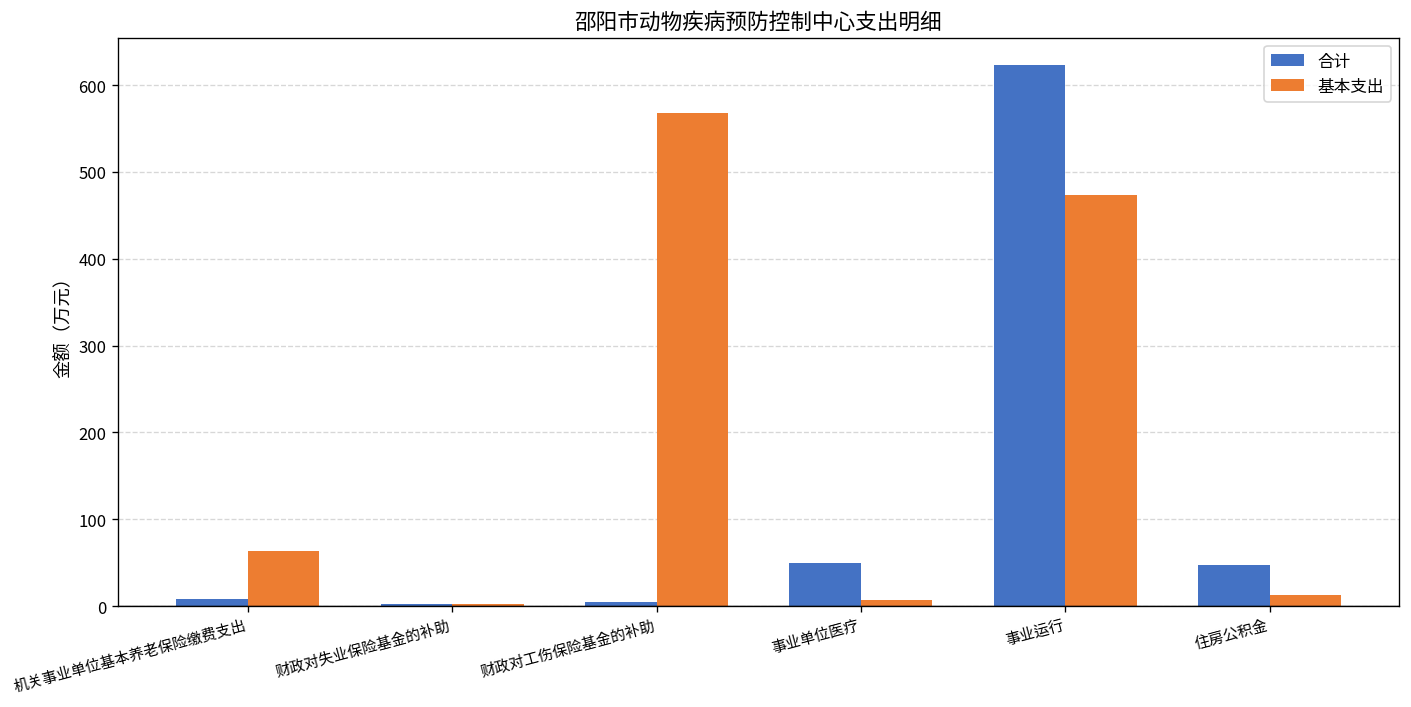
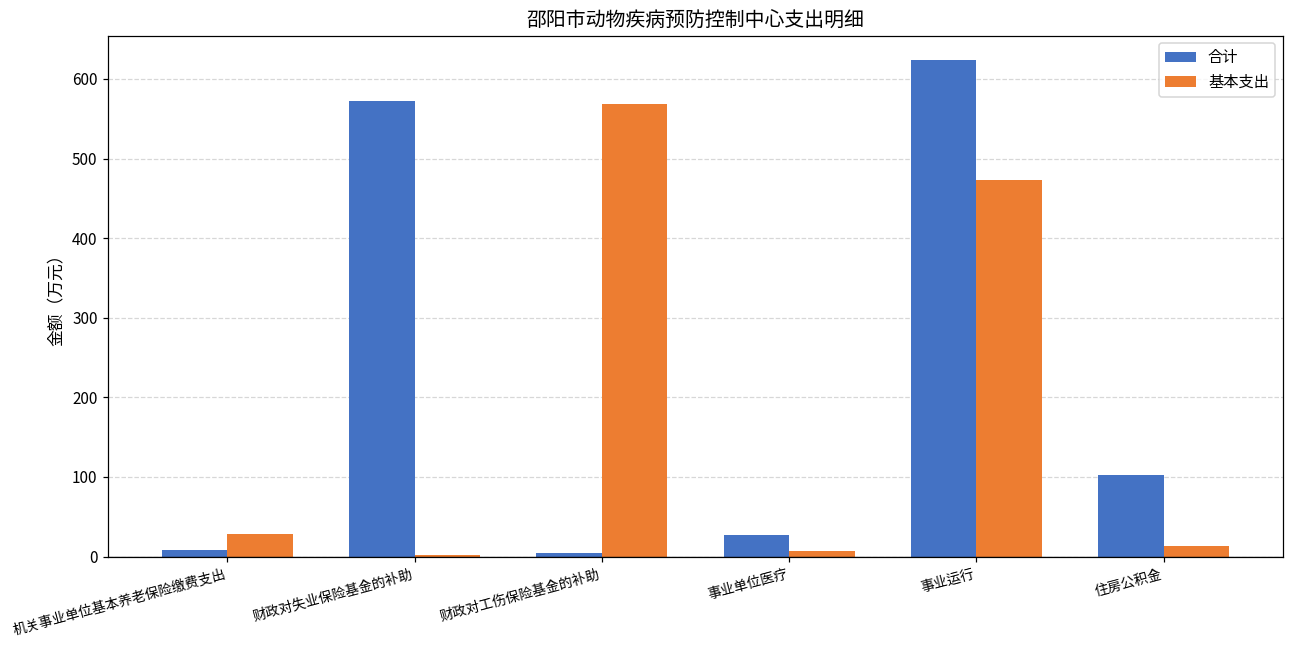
  {
    "合计": {
      "机关事业单位基本养老保险缴费支出": 10,
-     "财政对失业保险基金的补助": 0,
+     "财政对失业保险基金的补助": 570,
      "财政对工伤保险基金的补助": 0,
-     "事业单位医疗": 50,
+     "事业单位医疗": 30,
      "事业运行": 620,
-     "住房公积金": 50
+     "住房公积金": 100
    },
    "基本支出": {
-     "机关事业单位基本养老保险缴费支出": 60,
+     "机关事业单位基本养老保险缴费支出": 30,
      "财政对工伤保险基金的补助": 570,
      "事业单位医疗": 10,
      "事业运行": 470,
      "住房公积金": 10
    }
  }
